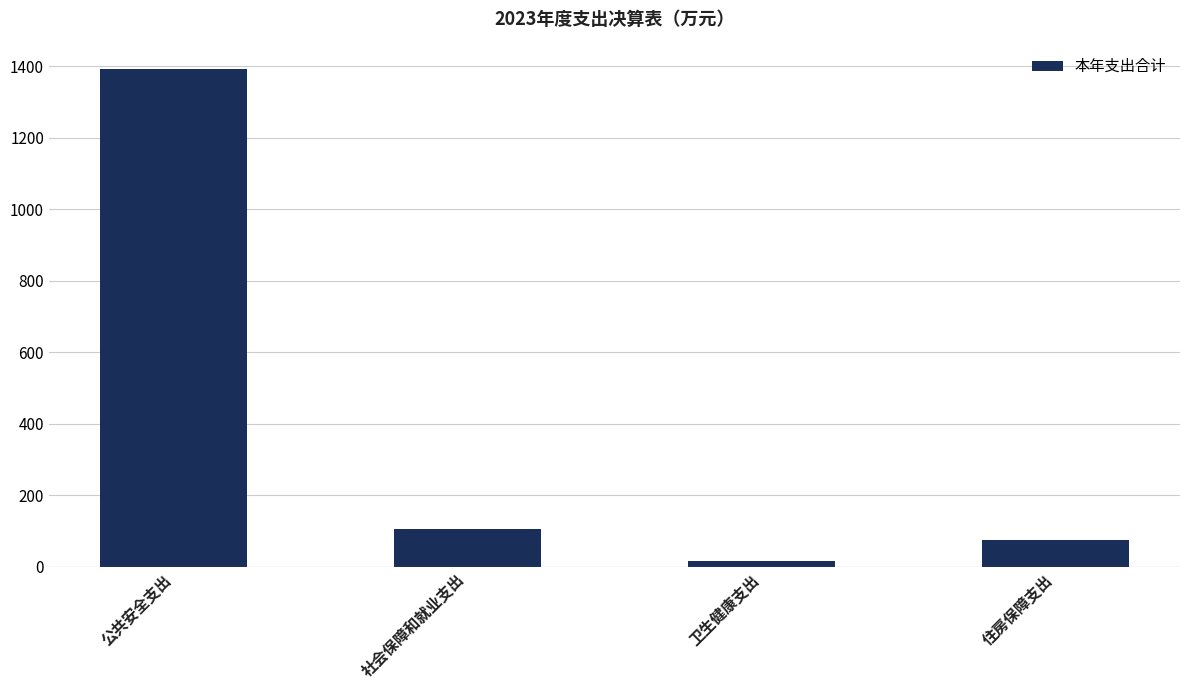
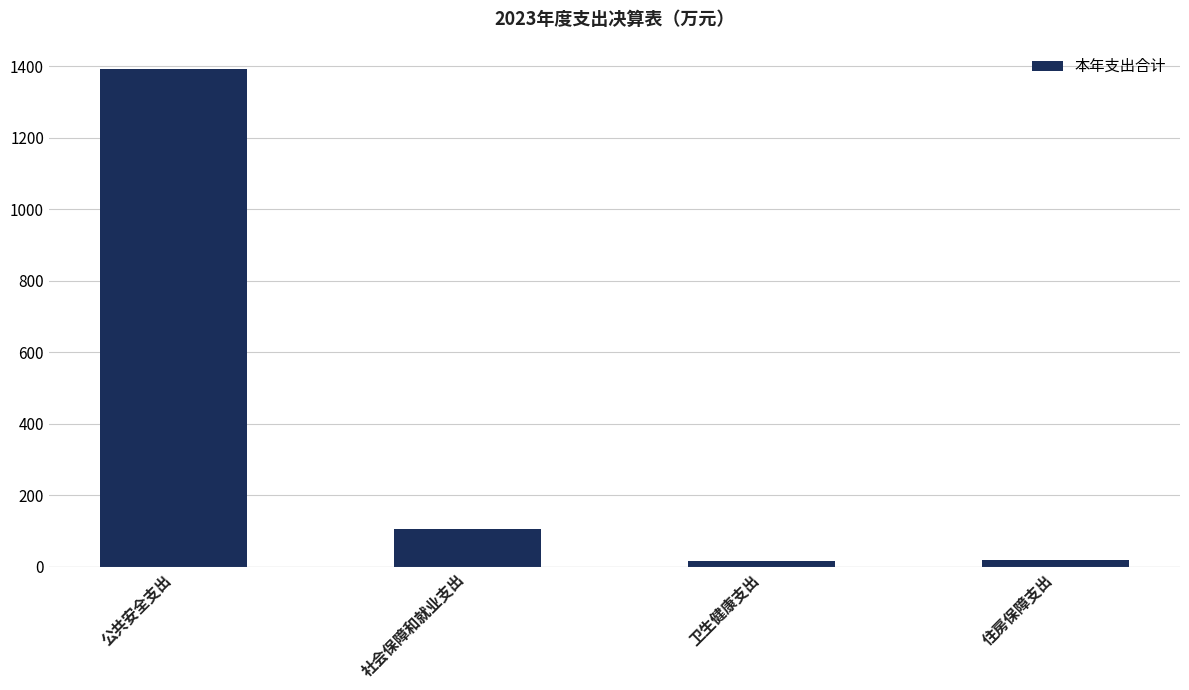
  {
    "公共安全支出": 1390,
    "社会保障和就业支出": 110,
    "卫生健康支出": 20,
-   "住房保障支出": 70
+   "住房保障支出": 20
  }
